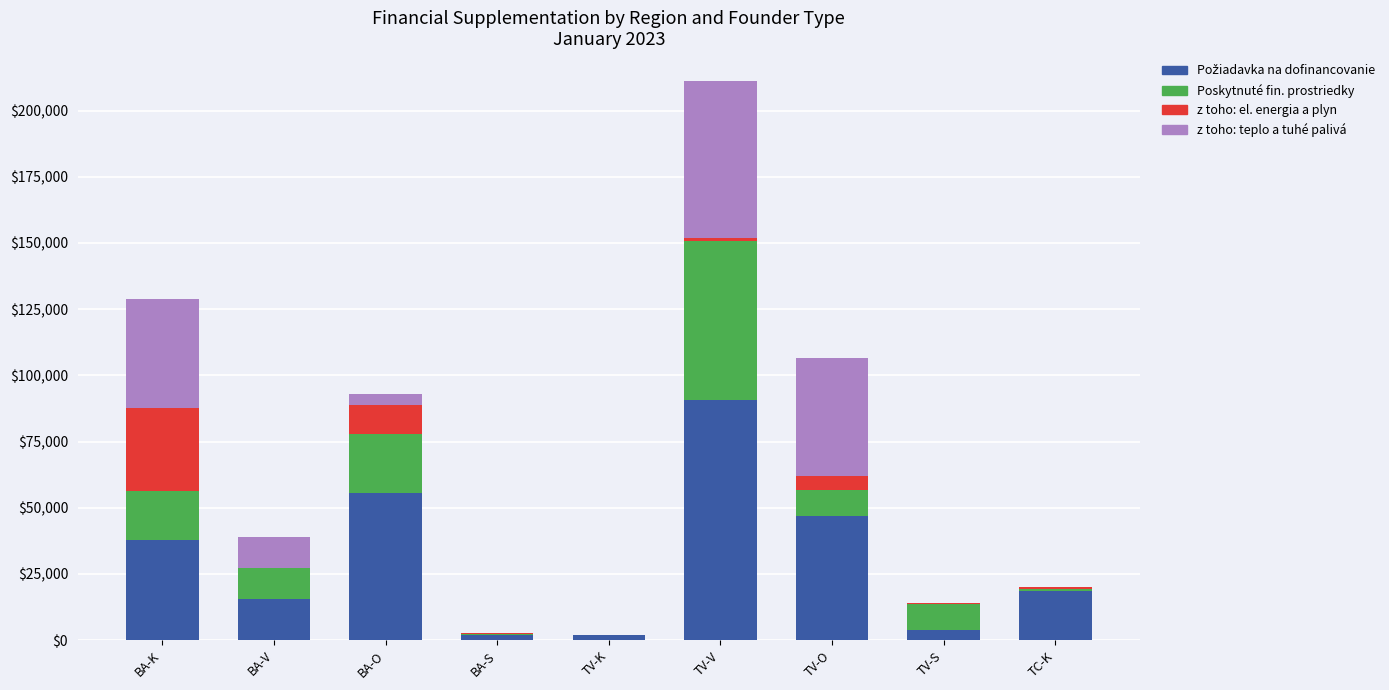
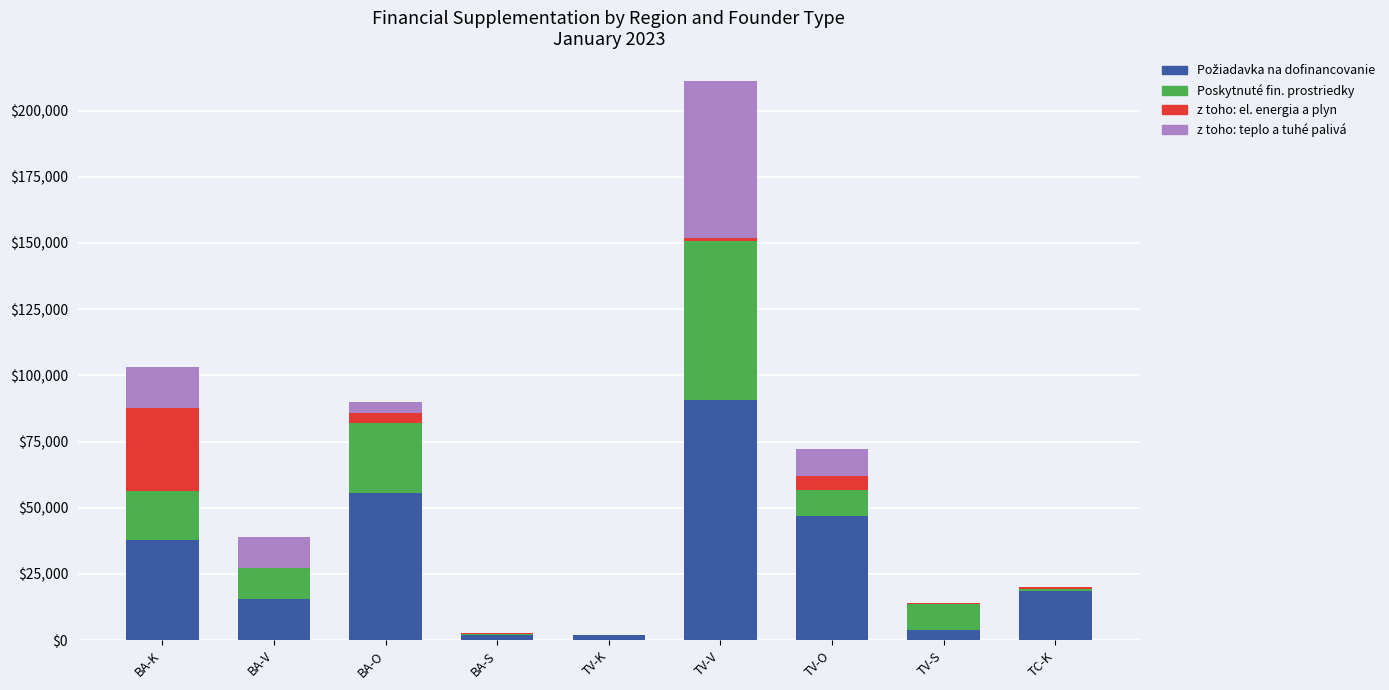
  {
    "Požiadavka na dofinancovanie": {
      "BA-K": "$38,000",
      "BA-V": "$16,000",
      "BA-O": "$56,000",
      "BA-S": "$2,000",
      "TV-K": "$2,000",
      "TV-V": "$91,000",
      "TV-O": "$47,000",
      "TV-S": "$4,000",
      "TC-K": "$18,000"
    },
    "Poskytnuté fin. prostriedky": {
      "BA-K": "$18,000",
      "BA-V": "$12,000",
-     "BA-O": "$22,000",
+     "BA-O": "$27,000",
      "TV-K": "$0",
      "TV-V": "$60,000",
      "TV-O": "$10,000",
      "TV-S": "$10,000"
    },
    "z toho: el. energia a plyn": {
      "BA-K": "$31,000",
      "BA-V": "$0",
-     "BA-O": "$11,000",
+     "BA-O": "$4,000",
      "TV-K": "$0",
      "TV-O": "$5,000"
    },
    "z toho: teplo a tuhé palivá": {
-     "BA-K": "$41,000",
+     "BA-K": "$16,000",
      "BA-V": "$12,000",
      "BA-O": "$4,000",
      "TV-K": "$0",
      "TV-V": "$59,000",
-     "TV-O": "$45,000",
+     "TV-O": "$10,000",
      "TV-S": "$0",
      "TC-K": "$0"
    }
  }
